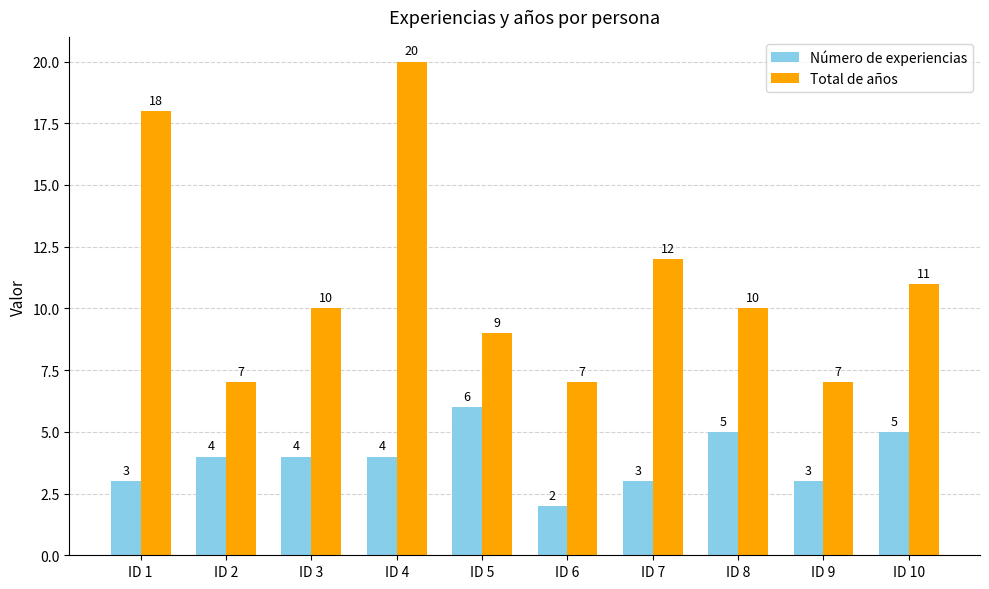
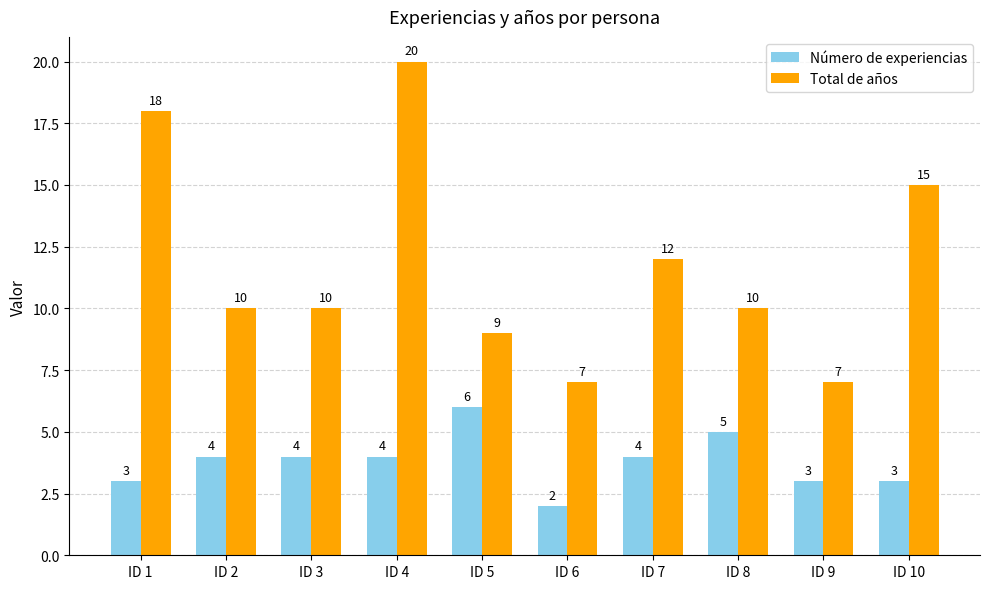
  {
    "Número de experiencias": {
      "ID 1": 3,
      "ID 2": 4,
      "ID 3": 4,
      "ID 4": 4,
      "ID 5": 6,
      "ID 6": 2,
-     "ID 7": 3,
+     "ID 7": 4,
      "ID 8": 5,
      "ID 9": 3,
-     "ID 10": 5
+     "ID 10": 3
    },
    "Total de años": {
      "ID 1": 18,
-     "ID 2": 7,
+     "ID 2": 10,
      "ID 3": 10,
      "ID 4": 20,
      "ID 5": 9,
      "ID 6": 7,
      "ID 7": 12,
      "ID 8": 10,
      "ID 9": 7,
-     "ID 10": 11
+     "ID 10": 15
    }
  }
